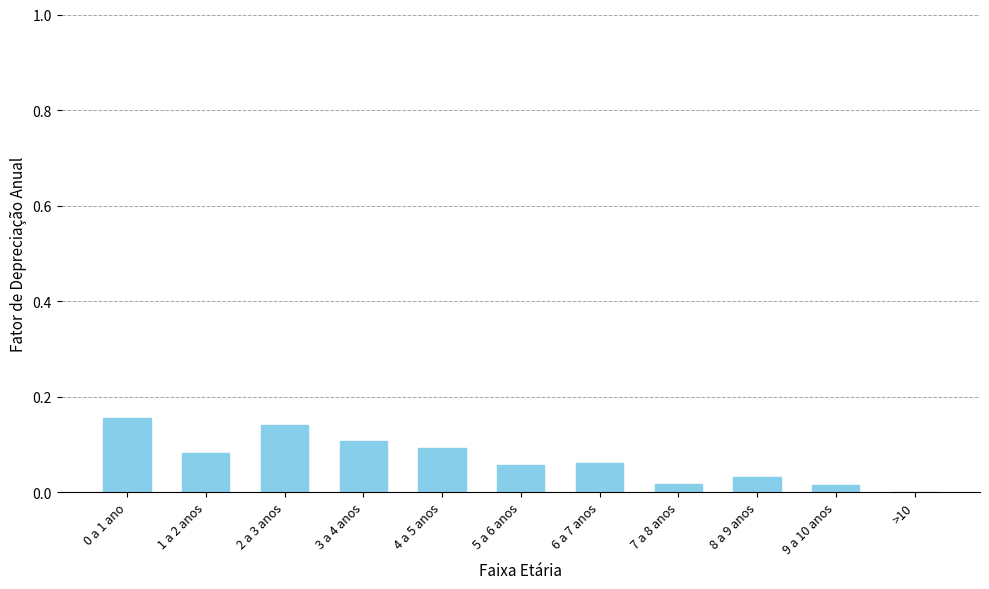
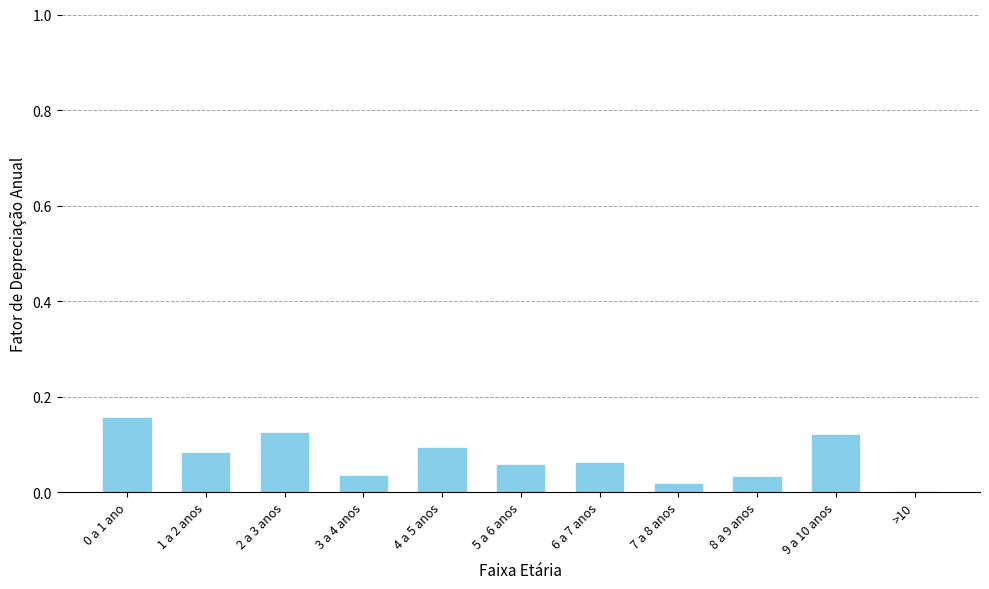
  {
    "0 a 1 ano": 0.15,
    "1 a 2 anos": 0.08,
-   "2 a 3 anos": 0.14,
-   "3 a 4 anos": 0.11,
+   "2 a 3 anos": 0.12,
+   "3 a 4 anos": 0.03,
    "4 a 5 anos": 0.09,
    "5 a 6 anos": 0.06,
    "6 a 7 anos": 0.06,
    "7 a 8 anos": 0.02,
    "8 a 9 anos": 0.03,
-   "9 a 10 anos": 0.02,
+   "9 a 10 anos": 0.12,
    ">10": 0.00
  }
